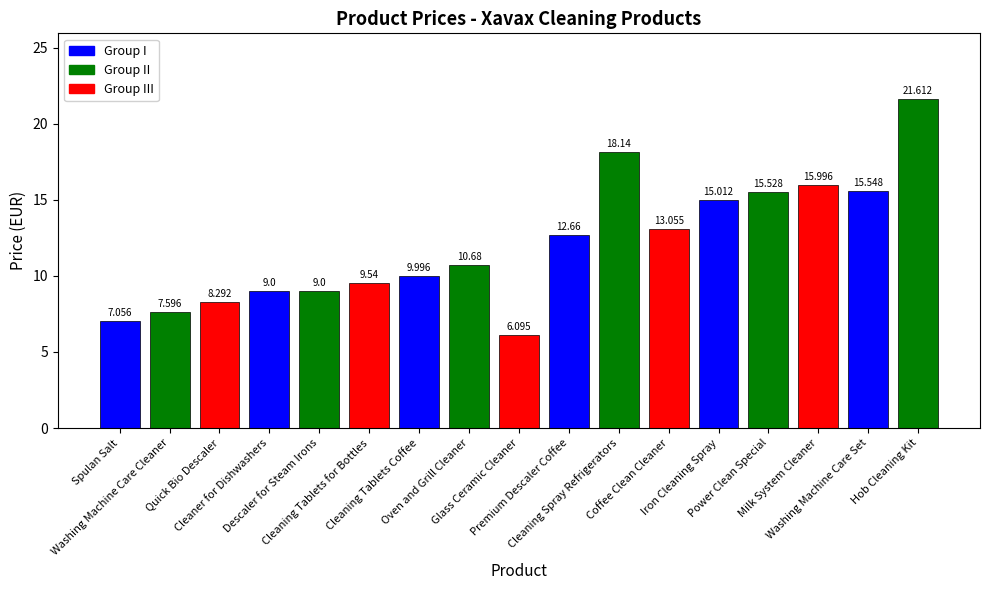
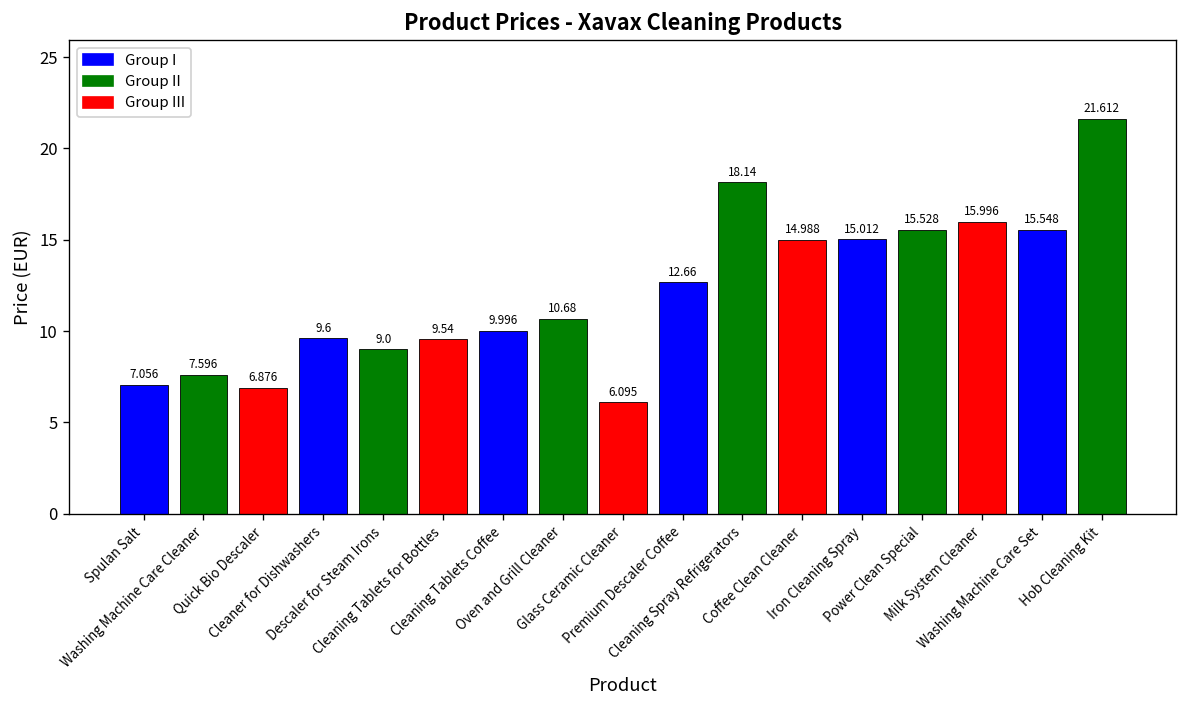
  {
    "Spulan Salt": 7.056,
    "Washing Machine Care Cleaner": 7.596,
-   "Quick Bio Descaler": 8.292,
-   "Cleaner for Dishwashers": 9.0,
+   "Quick Bio Descaler": 6.876,
+   "Cleaner for Dishwashers": 9.6,
    "Descaler for Steam Irons": 9.0,
    "Cleaning Tablets for Bottles": 9.54,
    "Cleaning Tablets Coffee": 9.996,
    "Oven and Grill Cleaner": 10.68,
    "Glass Ceramic Cleaner": 6.095,
    "Premium Descaler Coffee": 12.66,
    "Cleaning Spray Refrigerators": 18.14,
-   "Coffee Clean Cleaner": 13.055,
+   "Coffee Clean Cleaner": 14.988,
    "Iron Cleaning Spray": 15.012,
    "Power Clean Special": 15.528,
    "Milk System Cleaner": 15.996,
    "Washing Machine Care Set": 15.548,
    "Hob Cleaning Kit": 21.612
  }
